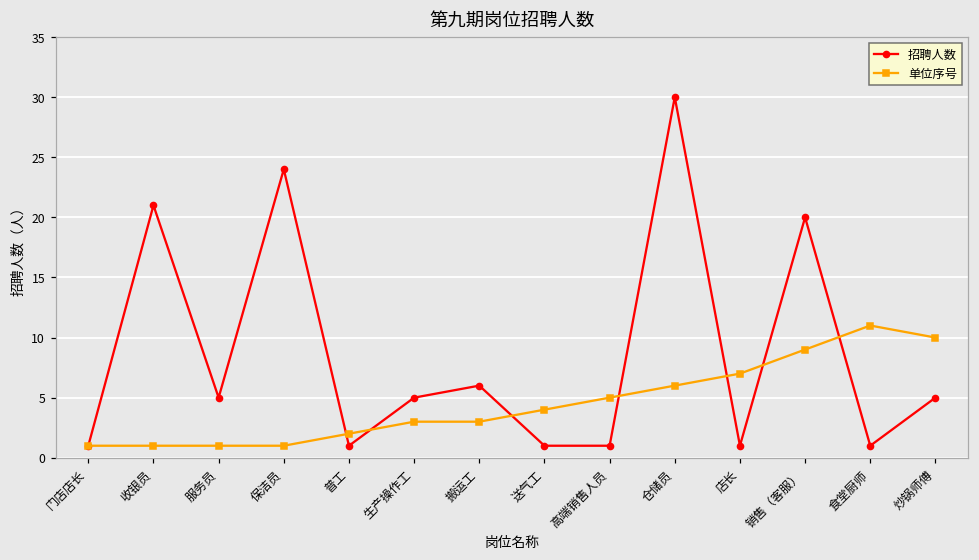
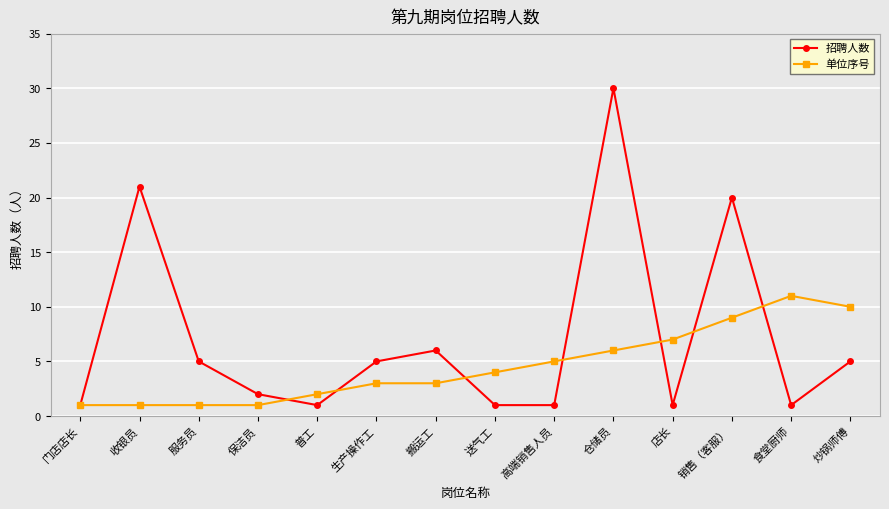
  {
    "招聘人数": {
      "收银员": 21,
      "服务员": 5,
-     "保洁员": 24,
+     "保洁员": 2,
      "普工": 1,
      "生产操作工": 5,
      "搬运工": 6,
      "送气工": 1,
      "高端销售人员": 1,
      "仓储员": 30,
      "店长": 1,
      "销售（客服）": 20,
      "食堂厨师": 1,
      "炒锅师傅": 5
    },
    "单位序号": {
      "收银员": 1,
      "服务员": 1,
      "保洁员": 1,
      "普工": 2,
      "生产操作工": 3,
      "搬运工": 3,
      "送气工": 4,
      "高端销售人员": 5,
      "仓储员": 6,
      "店长": 7,
      "销售（客服）": 9,
      "食堂厨师": 11,
      "炒锅师傅": 10
    }
  }
